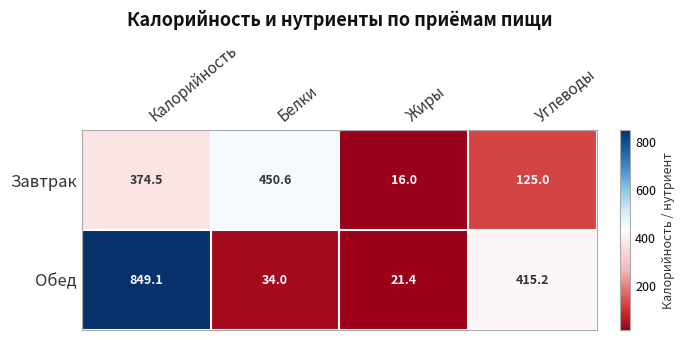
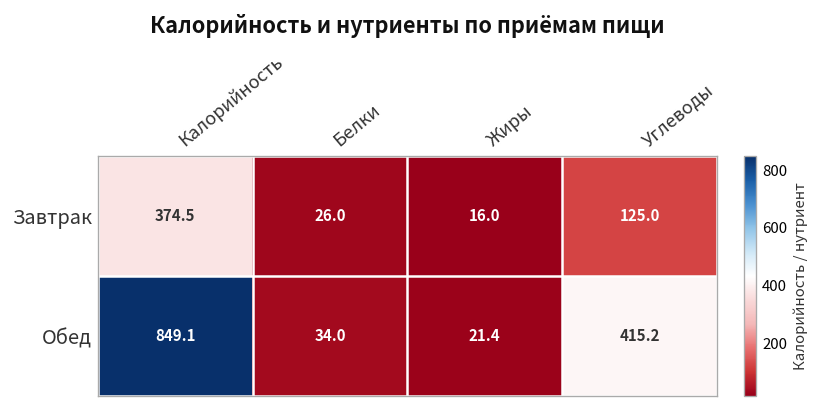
  {
    "Завтрак": {
      "Калорийность": 374.5,
-     "Белки": 450.6,
+     "Белки": 26.0,
      "Жиры": 16.0,
      "Углеводы": 125.0
    },
    "Обед": {
      "Калорийность": 849.1,
      "Белки": 34.0,
      "Жиры": 21.4,
      "Углеводы": 415.2
    }
  }
